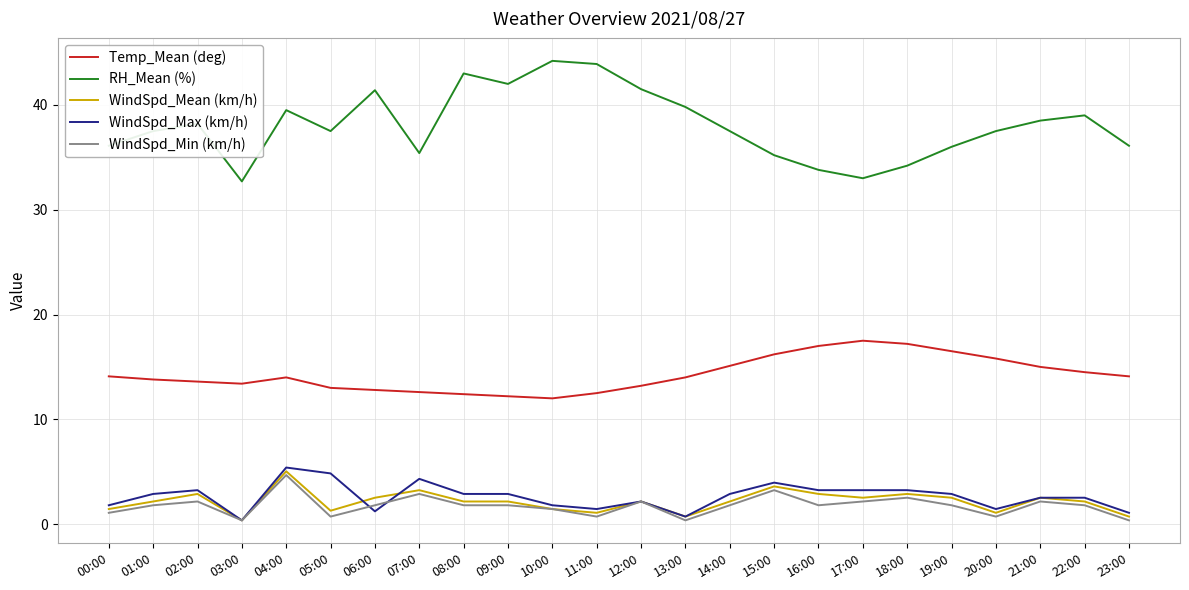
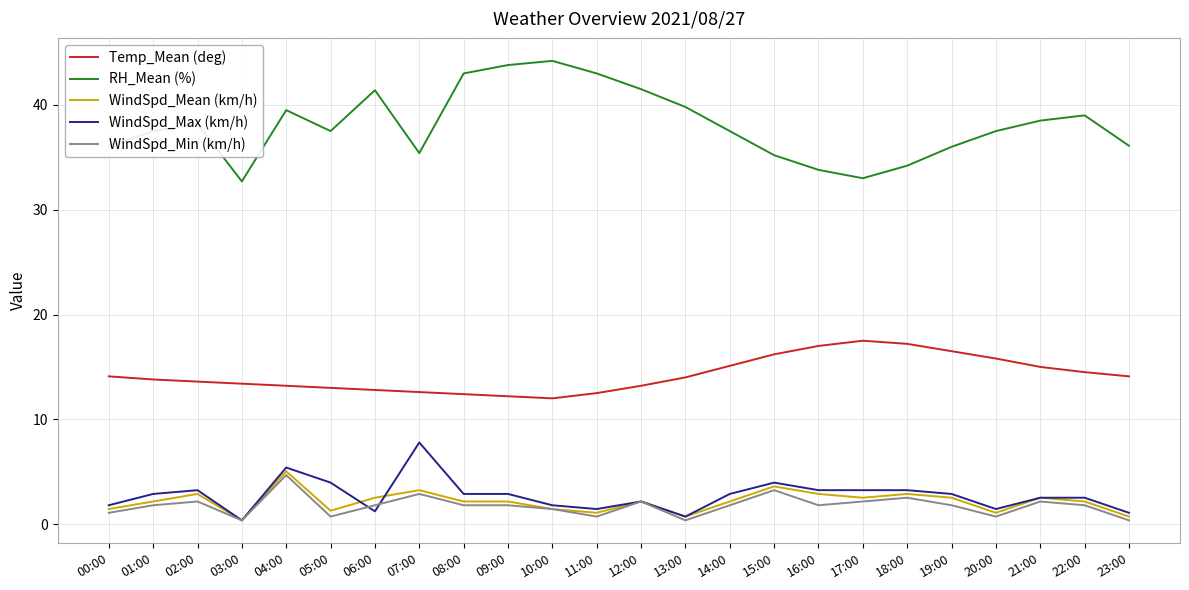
  {
    "Temp_Mean (deg)": {
      "00:00": 14.1,
      "01:00": 13.8,
      "02:00": 13.6,
      "03:00": 13.4,
-     "04:00": 14.0,
+     "04:00": 13.2,
      "05:00": 13.0,
      "06:00": 12.8,
      "07:00": 12.6,
      "08:00": 12.4,
      "09:00": 12.2,
      "10:00": 12.0,
      "11:00": 12.5,
      "12:00": 13.2,
      "13:00": 14.0,
      "14:00": 15.1,
      "15:00": 16.2,
      "16:00": 17.0,
      "17:00": 17.5,
      "18:00": 17.2,
      "19:00": 16.5,
      "20:00": 15.8,
      "21:00": 15.0,
      "22:00": 14.5,
      "23:00": 14.1
    },
    "RH_Mean (%)": {
      "03:00": 32.7,
      "04:00": 39.5,
      "05:00": 37.5,
      "06:00": 41.4,
      "07:00": 35.4,
      "08:00": 43.0,
-     "09:00": 42.0,
+     "09:00": 43.8,
      "10:00": 44.2,
-     "11:00": 43.9,
+     "11:00": 43.0,
      "12:00": 41.5,
      "13:00": 39.8,
      "14:00": 37.5,
      "15:00": 35.2,
      "16:00": 33.8,
      "17:00": 33.0,
      "18:00": 34.2,
      "19:00": 36.0,
      "20:00": 37.5,
      "21:00": 38.5,
      "22:00": 39.0,
      "23:00": 36.1
    },
    "WindSpd_Mean (km/h)": {
      "00:00": 1.4,
      "01:00": 2.2,
      "02:00": 2.9,
      "04:00": 5.0,
      "05:00": 1.3,
      "06:00": 2.5,
      "07:00": 3.2,
      "08:00": 2.2,
      "09:00": 2.2,
      "11:00": 1.1,
      "14:00": 2.2,
      "15:00": 3.6,
      "16:00": 2.9,
      "17:00": 2.5,
      "18:00": 2.9,
      "19:00": 2.5,
      "20:00": 1.1,
      "22:00": 2.2,
      "23:00": 0.7
    },
    "WindSpd_Max (km/h)": {
      "00:00": 1.8,
      "01:00": 2.9,
      "02:00": 3.2,
      "04:00": 5.4,
-     "05:00": 4.8,
+     "05:00": 4.0,
      "06:00": 1.2,
-     "07:00": 4.3,
+     "07:00": 7.8,
      "08:00": 2.9,
      "09:00": 2.9,
      "10:00": 1.8,
      "11:00": 1.4,
      "14:00": 2.9,
      "15:00": 4.0,
      "16:00": 3.2,
      "17:00": 3.2,
      "18:00": 3.2,
      "19:00": 2.9,
      "20:00": 1.4,
      "22:00": 2.5,
      "23:00": 1.1
    },
    "WindSpd_Min (km/h)": {
      "00:00": 1.1,
      "01:00": 1.8,
      "02:00": 2.2,
      "04:00": 4.7,
      "05:00": 0.7,
      "06:00": 1.8,
      "07:00": 2.9,
      "08:00": 1.8,
      "09:00": 1.8,
      "11:00": 0.7,
      "13:00": 0.4,
      "14:00": 1.8,
      "15:00": 3.2,
      "16:00": 1.8,
      "17:00": 2.2,
      "18:00": 2.5,
      "19:00": 1.8,
      "20:00": 0.7,
      "21:00": 2.2,
      "22:00": 1.8,
      "23:00": 0.4
    }
  }
